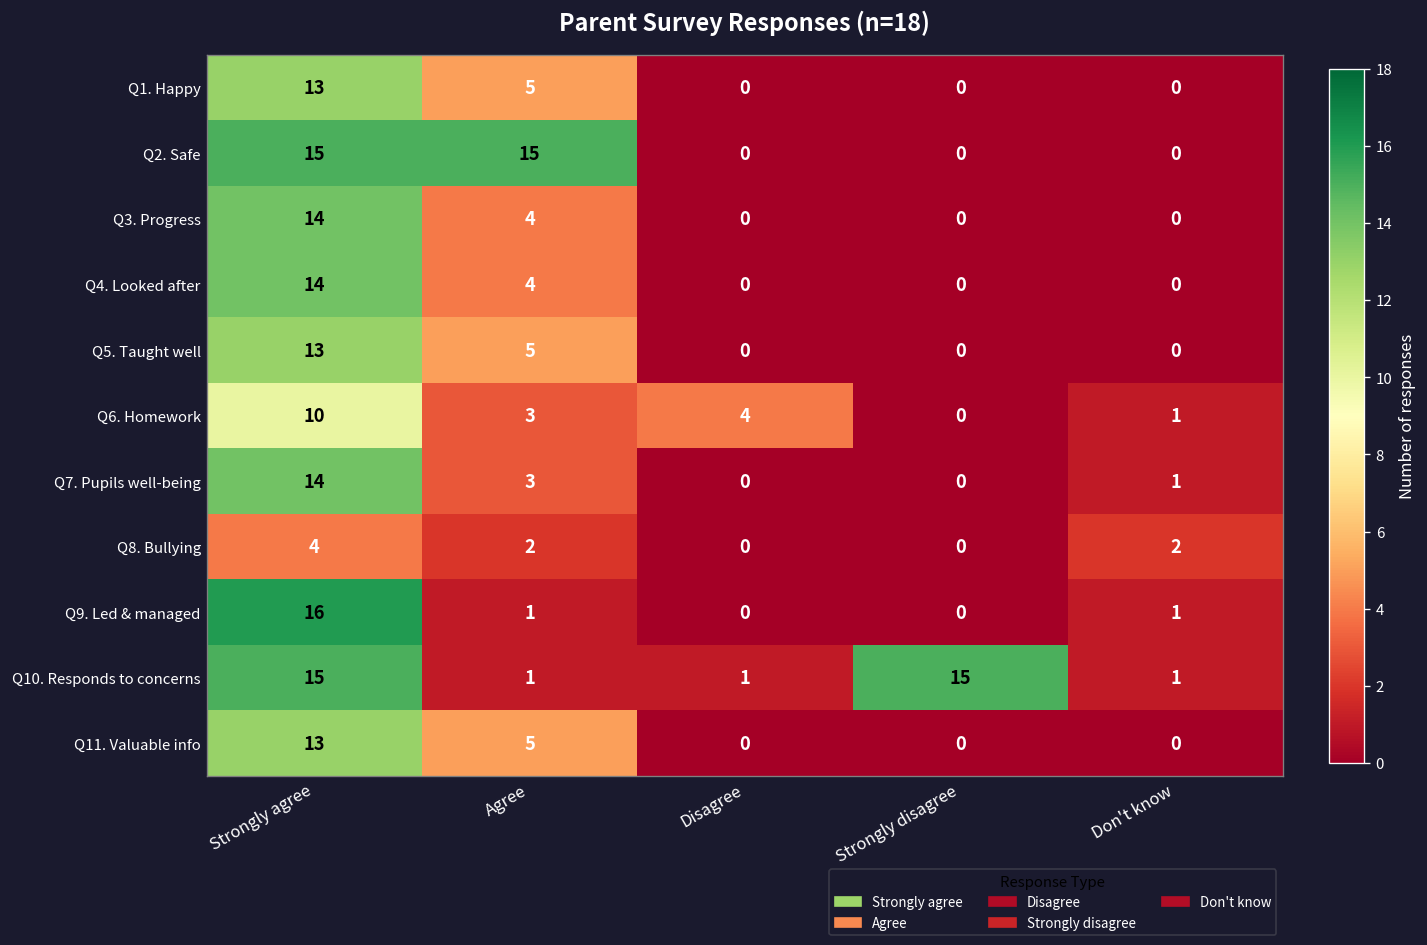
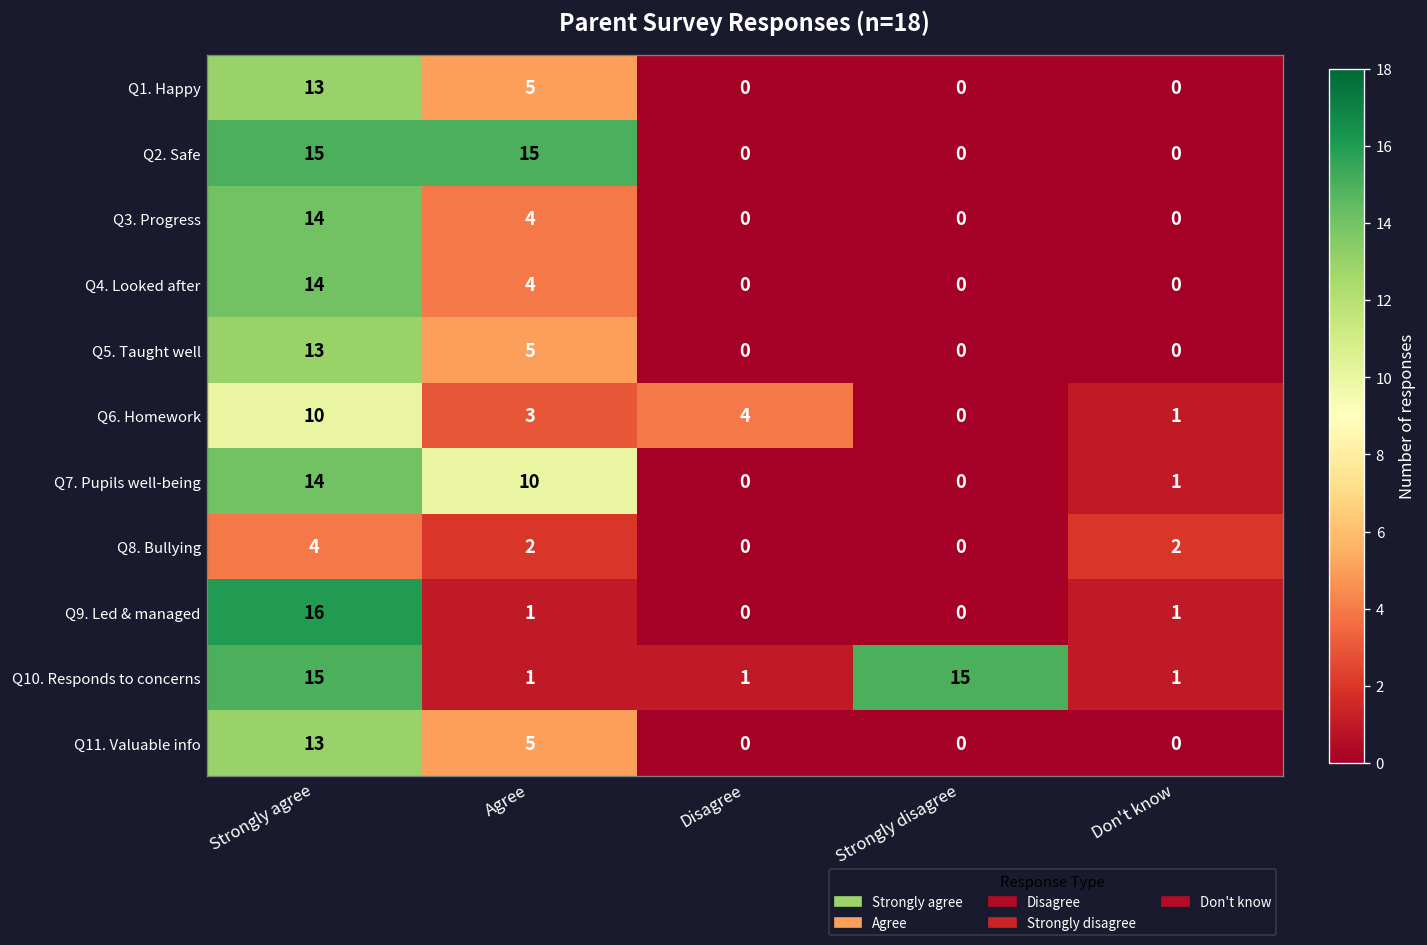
  {
    "Q1. Happy": {
      "Strongly agree": 13,
      "Agree": 5,
      "Disagree": 0,
      "Strongly disagree": 0,
      "Don't know": 0
    },
    "Q2. Safe": {
      "Strongly agree": 15,
      "Agree": 15,
      "Disagree": 0,
      "Strongly disagree": 0,
      "Don't know": 0
    },
    "Q3. Progress": {
      "Strongly agree": 14,
      "Agree": 4,
      "Disagree": 0,
      "Strongly disagree": 0,
      "Don't know": 0
    },
    "Q4. Looked after": {
      "Strongly agree": 14,
      "Agree": 4,
      "Disagree": 0,
      "Strongly disagree": 0,
      "Don't know": 0
    },
    "Q5. Taught well": {
      "Strongly agree": 13,
      "Agree": 5,
      "Disagree": 0,
      "Strongly disagree": 0,
      "Don't know": 0
    },
    "Q6. Homework": {
      "Strongly agree": 10,
      "Agree": 3,
      "Disagree": 4,
      "Strongly disagree": 0,
      "Don't know": 1
    },
    "Q7. Pupils well-being": {
      "Strongly agree": 14,
-     "Agree": 3,
+     "Agree": 10,
      "Disagree": 0,
      "Strongly disagree": 0,
      "Don't know": 1
    },
    "Q8. Bullying": {
      "Strongly agree": 4,
      "Agree": 2,
      "Disagree": 0,
      "Strongly disagree": 0,
      "Don't know": 2
    },
    "Q9. Led & managed": {
      "Strongly agree": 16,
      "Agree": 1,
      "Disagree": 0,
      "Strongly disagree": 0,
      "Don't know": 1
    },
    "Q10. Responds to concerns": {
      "Strongly agree": 15,
      "Agree": 1,
      "Disagree": 1,
      "Strongly disagree": 15,
      "Don't know": 1
    },
    "Q11. Valuable info": {
      "Strongly agree": 13,
      "Agree": 5,
      "Disagree": 0,
      "Strongly disagree": 0,
      "Don't know": 0
    }
  }
